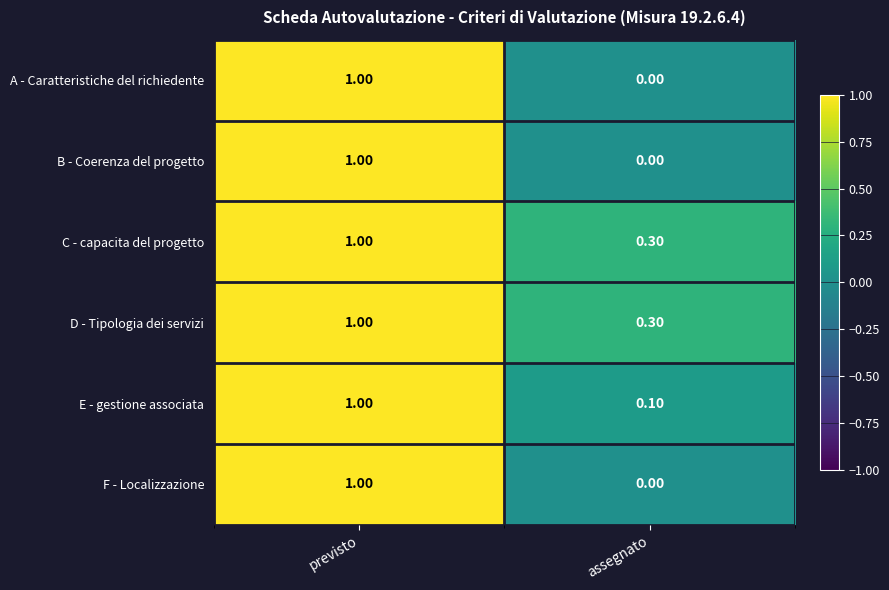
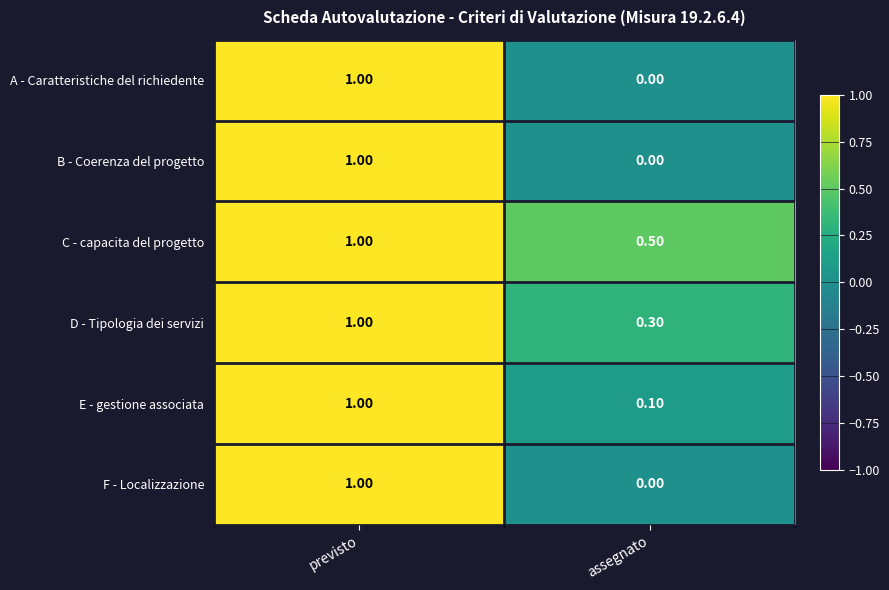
  {
    "A - Caratteristiche del richiedente": {
      "previsto": 1.00,
      "assegnato": 0.00
    },
    "B - Coerenza del progetto": {
      "previsto": 1.00,
      "assegnato": 0.00
    },
    "C - capacita del progetto": {
      "previsto": 1.00,
-     "assegnato": 0.30
+     "assegnato": 0.50
    },
    "D - Tipologia dei servizi": {
      "previsto": 1.00,
      "assegnato": 0.30
    },
    "E - gestione associata": {
      "previsto": 1.00,
      "assegnato": 0.10
    },
    "F - Localizzazione": {
      "previsto": 1.00,
      "assegnato": 0.00
    }
  }
